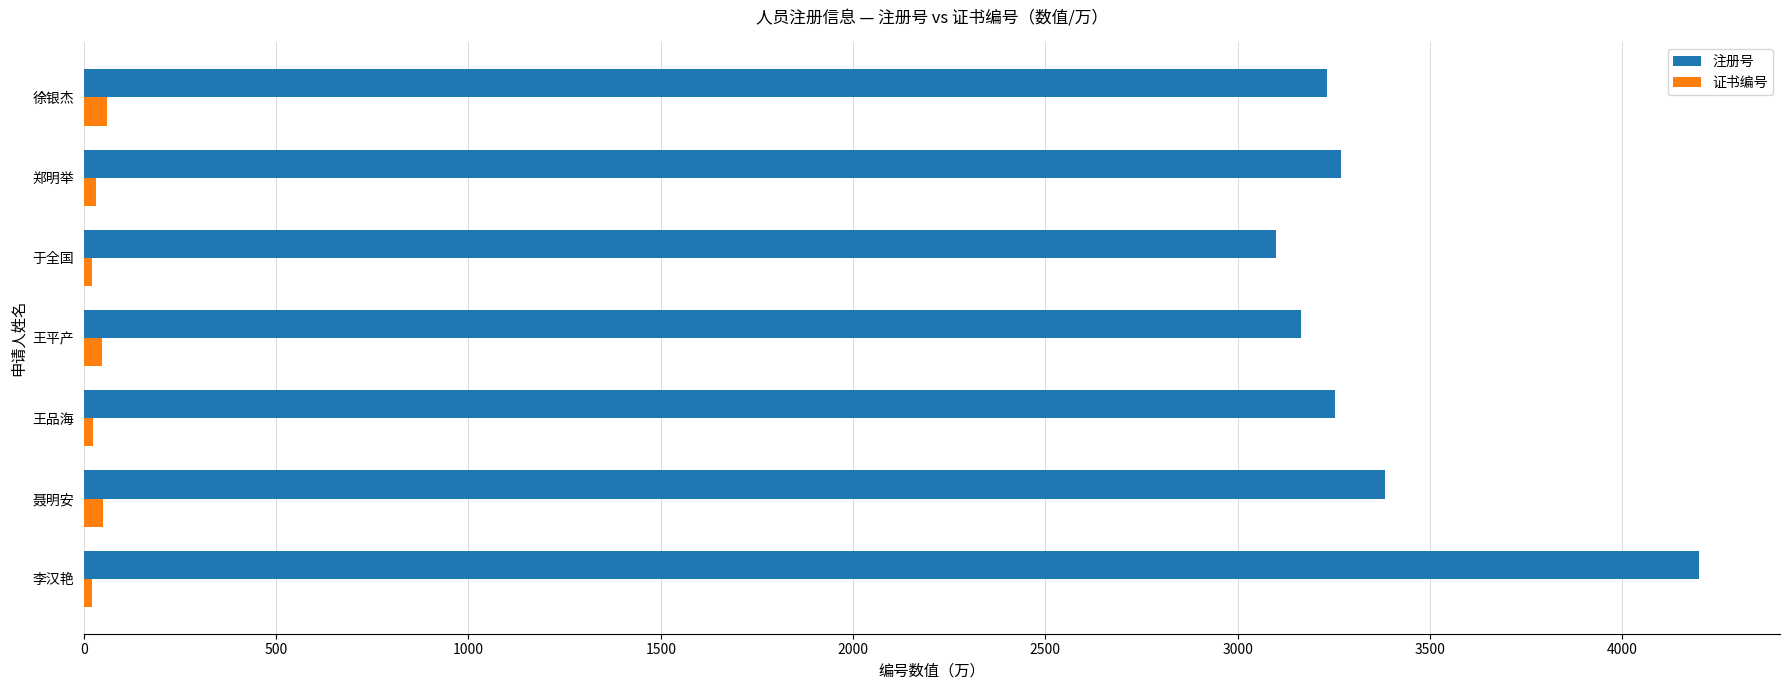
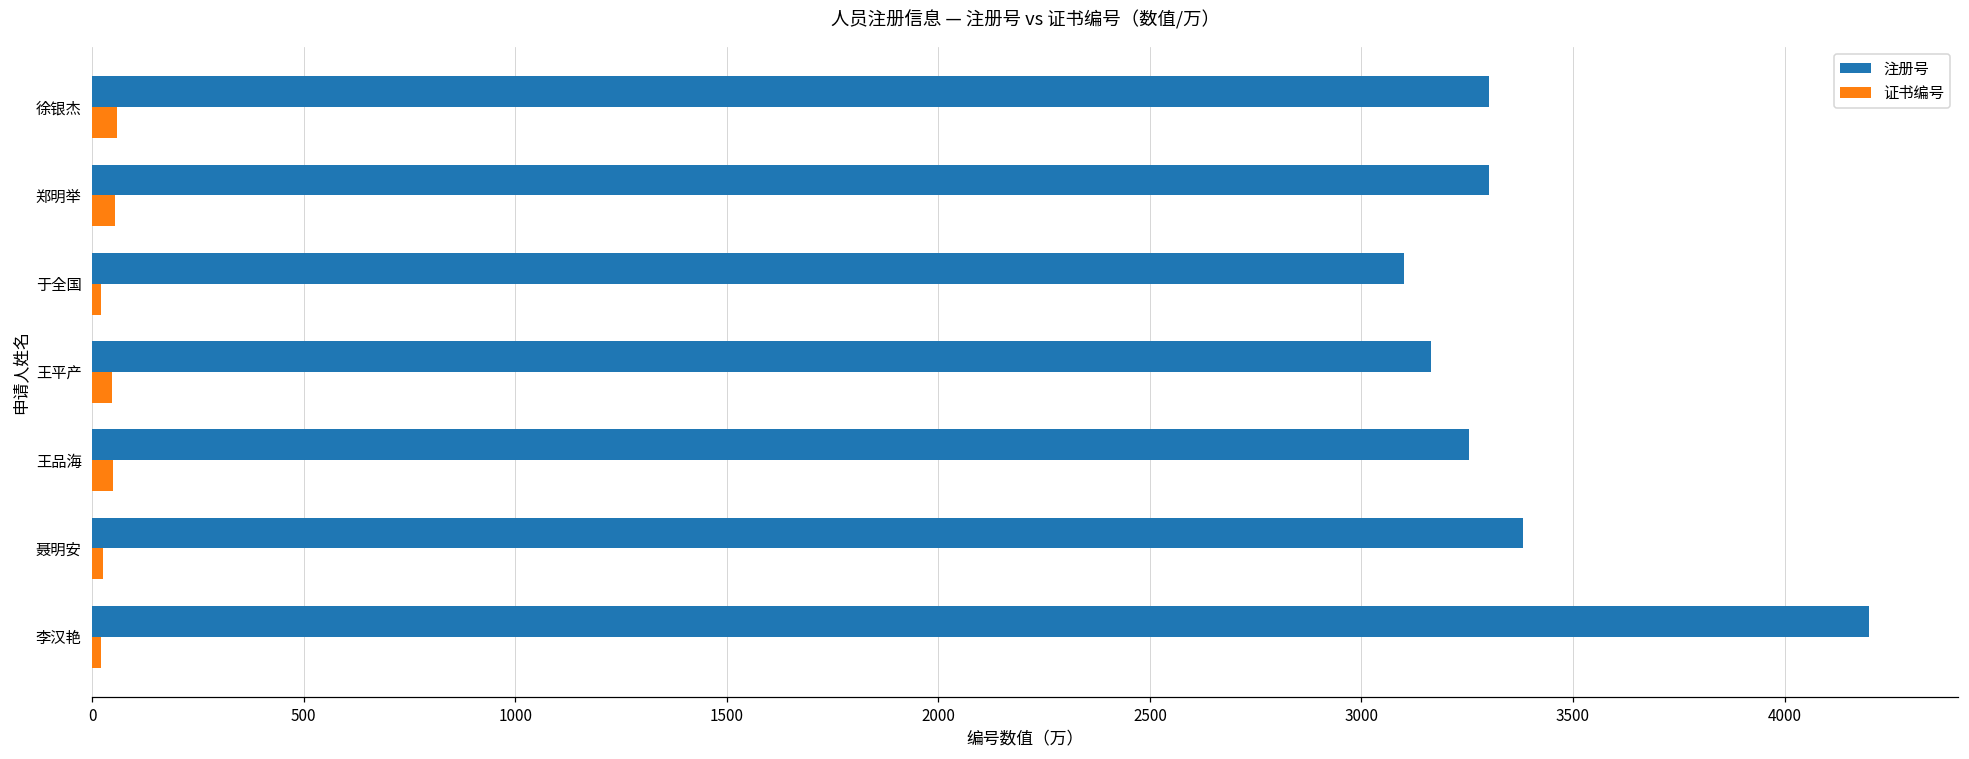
  {
    "注册号": {
-     "徐银杰": 3230,
-     "郑明举": 3270,
+     "徐银杰": 3300,
+     "郑明举": 3300,
      "于全国": 3100,
      "王平产": 3160,
      "王品海": 3250,
      "聂明安": 3380,
      "李汉艳": 4200
    },
    "证书编号": {
      "徐银杰": 60,
-     "郑明举": 30,
+     "郑明举": 50,
      "于全国": 20,
      "王平产": 50,
-     "王品海": 20,
-     "聂明安": 50,
+     "王品海": 50,
+     "聂明安": 20,
      "李汉艳": 20
    }
  }
